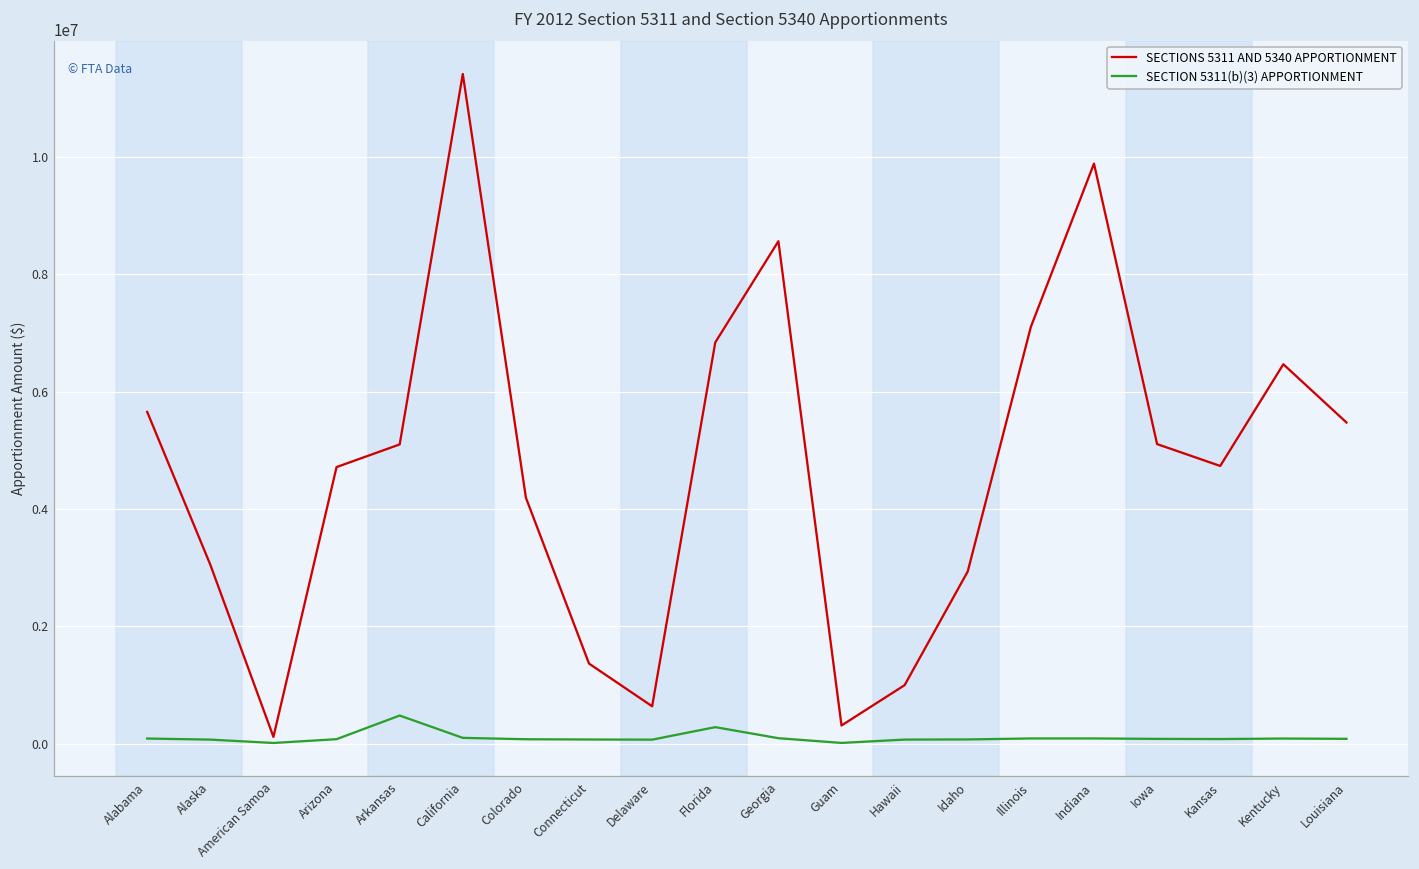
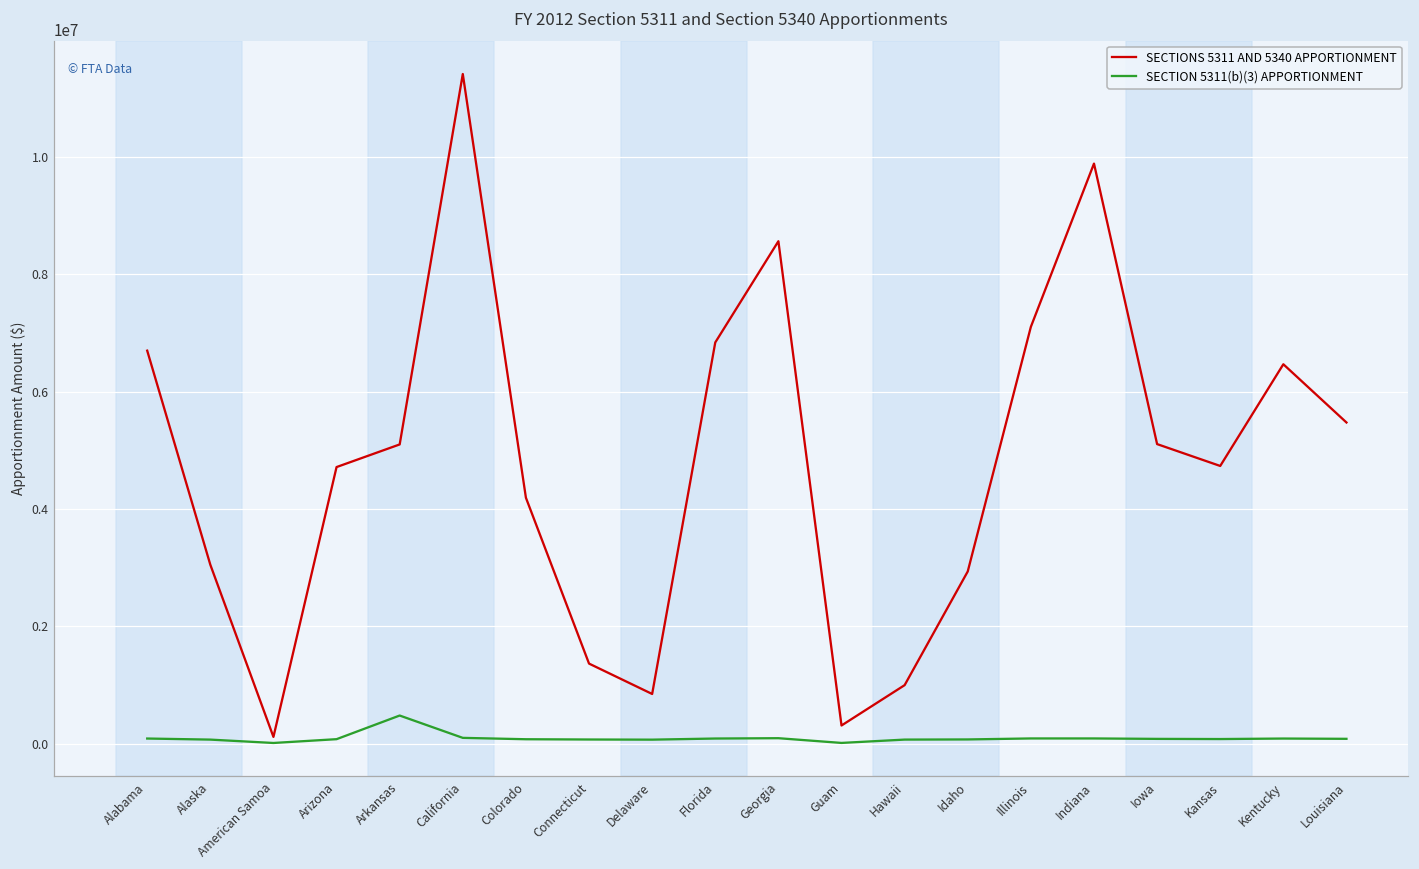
  {
    "SECTIONS 5311 AND 5340 APPORTIONMENT": {
-     "Alabama": 5700000,
+     "Alabama": 6700000,
      "Alaska": 3100000,
      "American Samoa": 100000,
      "Arizona": 4700000,
      "Arkansas": 5100000,
      "California": 11400000,
      "Colorado": 4200000,
      "Connecticut": 1400000,
-     "Delaware": 600000,
+     "Delaware": 800000,
      "Florida": 6800000,
      "Georgia": 8600000,
      "Guam": 300000,
      "Hawaii": 1000000,
      "Idaho": 2900000,
      "Illinois": 7100000,
      "Indiana": 9900000,
      "Iowa": 5100000,
      "Kansas": 4700000,
      "Kentucky": 6500000,
      "Louisiana": 5500000
    },
    "SECTION 5311(b)(3) APPORTIONMENT": {
      "Alabama": 100000,
      "Alaska": 100000,
      "American Samoa": 0,
      "Arizona": 100000,
      "Arkansas": 500000,
      "California": 100000,
      "Colorado": 100000,
      "Connecticut": 100000,
      "Delaware": 100000,
-     "Florida": 300000,
+     "Florida": 100000,
      "Georgia": 100000,
      "Guam": 0,
      "Hawaii": 100000,
      "Idaho": 100000,
      "Illinois": 100000,
      "Indiana": 100000,
      "Iowa": 100000,
      "Kansas": 100000,
      "Kentucky": 100000,
      "Louisiana": 100000
    }
  }
